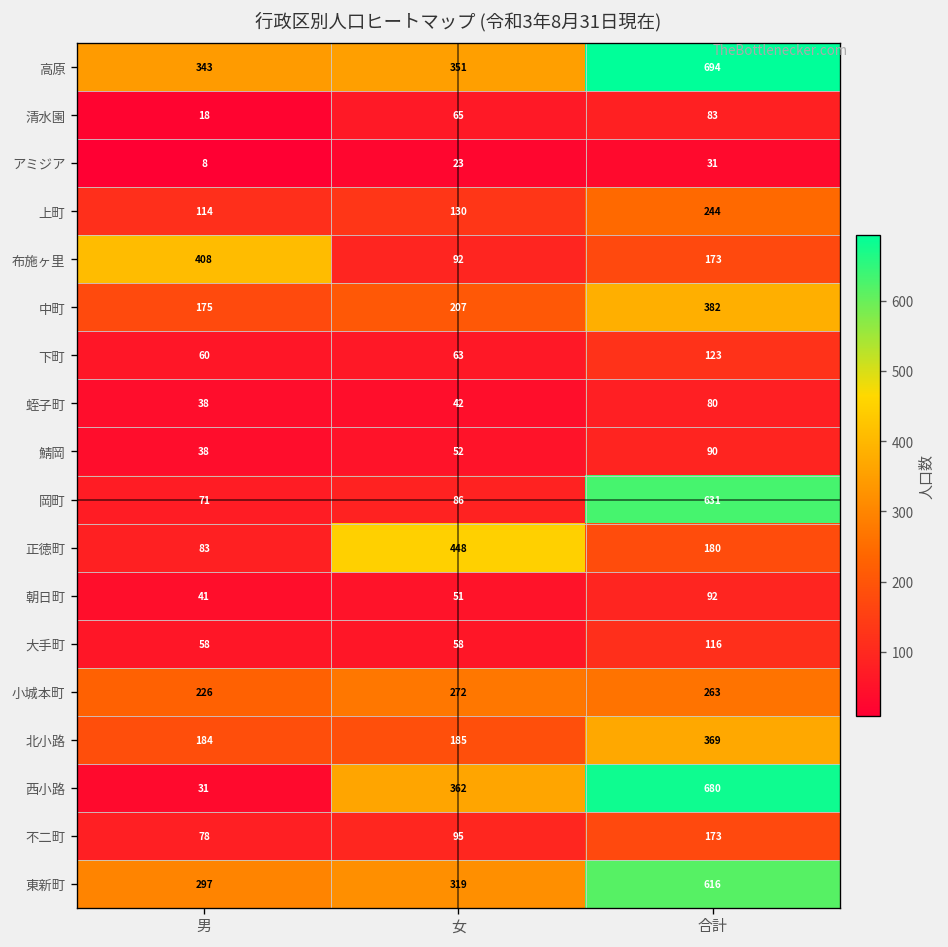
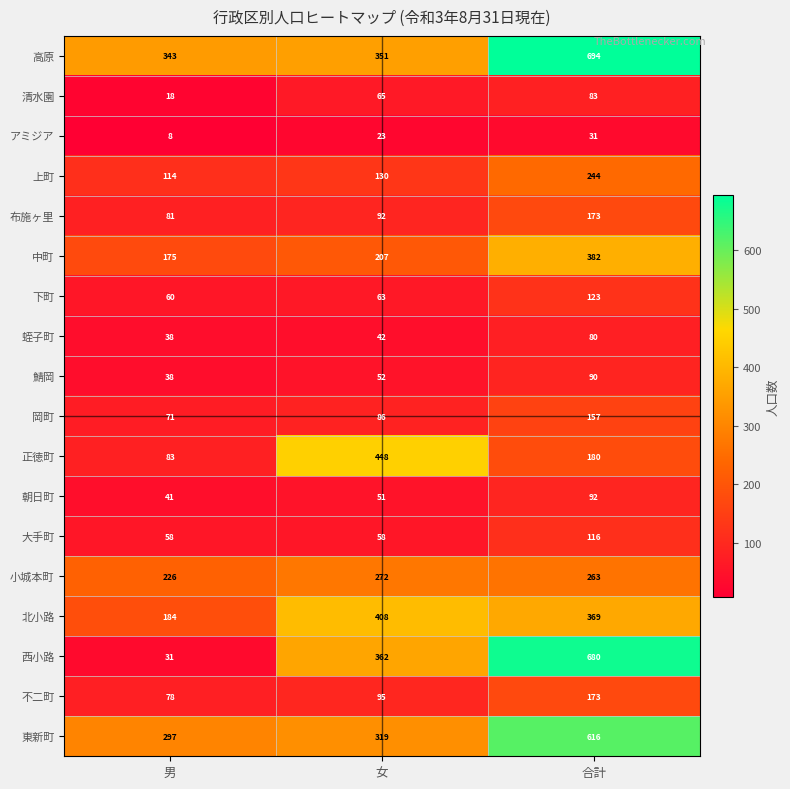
  {
    "高原": {
      "男": 343,
      "女": 351
    },
    "清水園": {
      "男": 18,
      "女": 65,
      "合計": 83
    },
    "アミジア": {
      "男": 8,
      "女": 23,
      "合計": 31
    },
    "上町": {
      "男": 114,
      "女": 130,
      "合計": 244
    },
    "布施ヶ里": {
-     "男": 408,
+     "男": 81,
      "女": 92,
      "合計": 173
    },
    "中町": {
      "男": 175,
      "女": 207,
      "合計": 382
    },
    "下町": {
      "男": 60,
      "女": 63,
      "合計": 123
    },
    "蛭子町": {
      "男": 38,
      "女": 42,
      "合計": 80
    },
    "鯖岡": {
      "男": 38,
      "女": 52,
      "合計": 90
    },
    "岡町": {
      "男": 71,
      "女": 86,
-     "合計": 631
+     "合計": 157
    },
    "正徳町": {
      "男": 83,
      "女": 448,
      "合計": 180
    },
    "朝日町": {
      "男": 41,
      "女": 51,
      "合計": 92
    },
    "大手町": {
      "男": 58,
      "女": 58,
      "合計": 116
    },
    "小城本町": {
      "男": 226,
      "女": 272,
      "合計": 263
    },
    "北小路": {
      "男": 184,
-     "女": 185,
+     "女": 408,
      "合計": 369
    },
    "西小路": {
      "男": 31,
      "女": 362,
      "合計": 680
    },
    "不二町": {
      "男": 78,
      "女": 95,
      "合計": 173
    },
    "東新町": {
      "男": 297,
      "女": 319,
      "合計": 616
    }
  }
